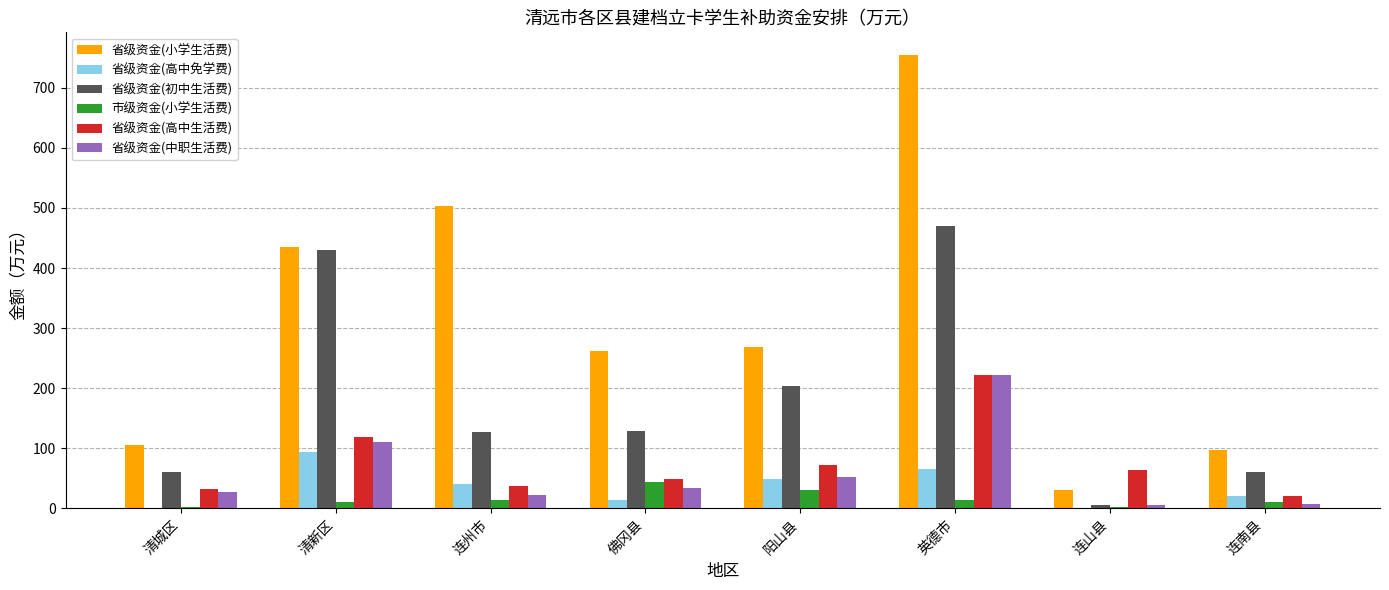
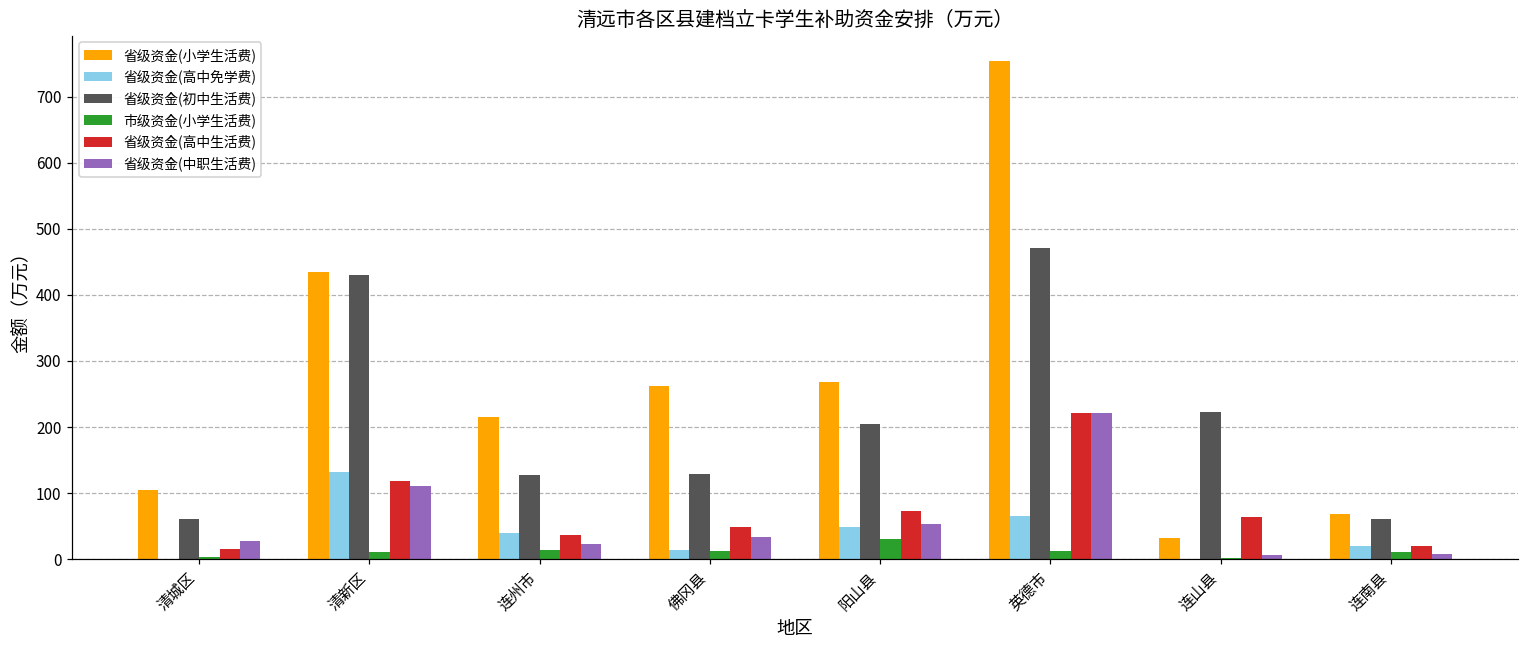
  {
    "省级资金(小学生活费)": {
      "清城区": 110,
      "清新区": 430,
-     "连州市": 500,
+     "连州市": 210,
      "佛冈县": 260,
      "阳山县": 270,
      "英德市": 750,
      "连山县": 30,
-     "连南县": 100
+     "连南县": 70
    },
    "省级资金(高中免学费)": {
      "清城区": 0,
-     "清新区": 90,
+     "清新区": 130,
      "连州市": 40,
      "佛冈县": 10,
      "阳山县": 50,
      "英德市": 60,
      "连山县": 0,
      "连南县": 20
    },
    "省级资金(初中生活费)": {
      "清城区": 60,
      "清新区": 430,
      "连州市": 130,
      "佛冈县": 130,
      "阳山县": 200,
      "英德市": 470,
-     "连山县": 10,
+     "连山县": 220,
      "连南县": 60
    },
    "市级资金(小学生活费)": {
      "清新区": 10,
      "连州市": 10,
-     "佛冈县": 40,
+     "佛冈县": 10,
      "阳山县": 30,
      "英德市": 10,
      "连南县": 10
    },
    "省级资金(高中生活费)": {
-     "清城区": 30,
+     "清城区": 10,
      "清新区": 120,
      "连州市": 40,
      "佛冈县": 50,
      "阳山县": 70,
      "英德市": 220,
      "连山县": 60,
      "连南县": 20
    },
    "省级资金(中职生活费)": {
      "清城区": 30,
      "清新区": 110,
      "连州市": 20,
      "佛冈县": 30,
      "阳山县": 50,
      "英德市": 220,
      "连山县": 10,
      "连南县": 10
    }
  }
